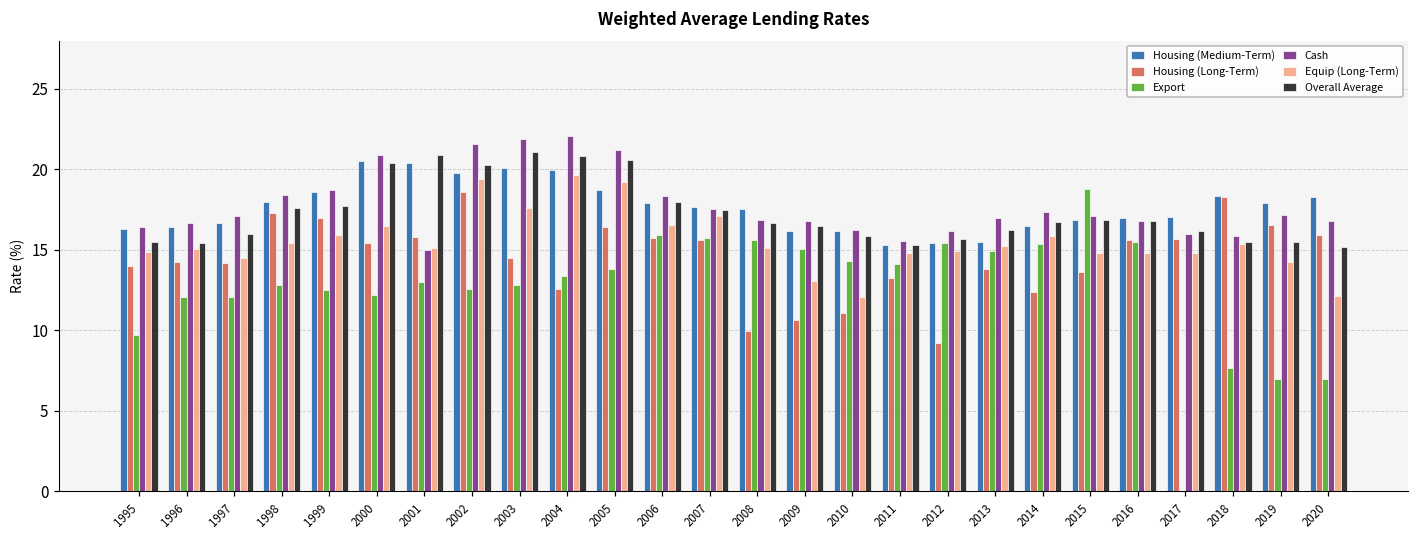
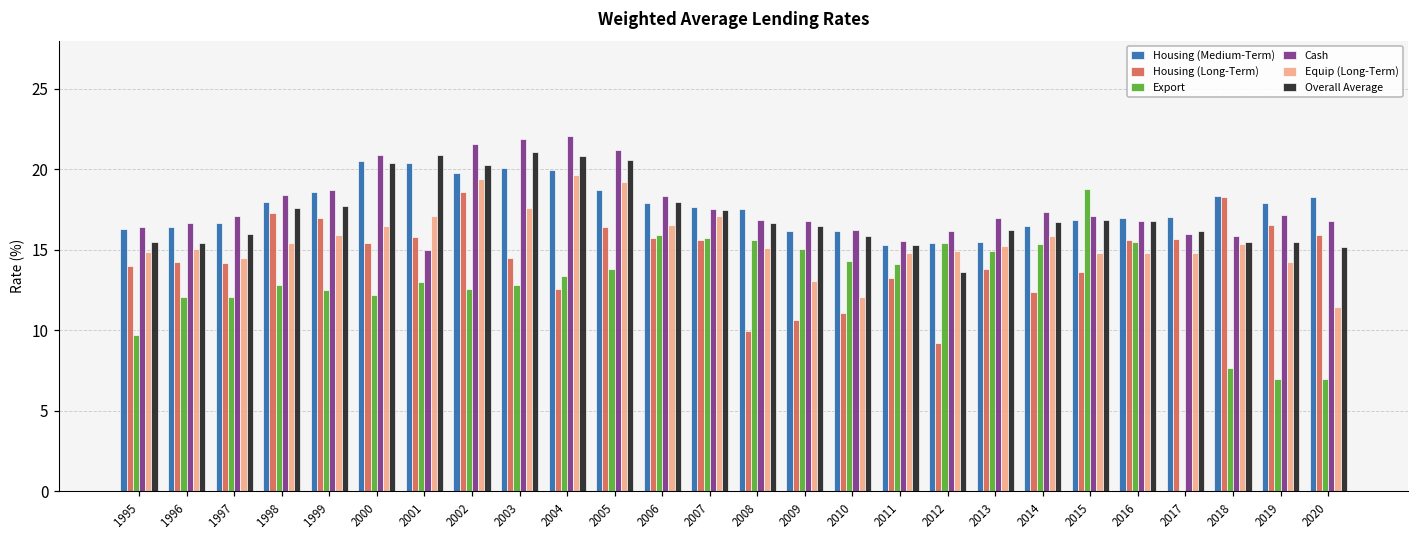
  {
    "Housing (Medium-Term)": {
      "1995": 16.3,
      "1996": 16.5,
      "1997": 16.7,
      "1998": 18.0,
      "1999": 18.6,
      "2000": 20.5,
      "2001": 20.4,
      "2002": 19.8,
      "2003": 20.1,
      "2004": 20.0,
      "2005": 18.7,
      "2006": 17.9,
      "2007": 17.7,
      "2008": 17.5,
      "2009": 16.2,
      "2010": 16.2,
      "2011": 15.3,
      "2012": 15.4,
      "2013": 15.5,
      "2014": 16.5,
      "2015": 16.8,
      "2016": 17.0,
      "2017": 17.1,
      "2018": 18.3,
      "2019": 17.9,
      "2020": 18.3
    },
    "Housing (Long-Term)": {
      "1995": 14.0,
      "1996": 14.2,
      "1997": 14.2,
      "1998": 17.3,
      "1999": 17.0,
      "2000": 15.4,
      "2001": 15.8,
      "2002": 18.6,
      "2003": 14.5,
      "2004": 12.6,
      "2005": 16.4,
      "2006": 15.8,
      "2007": 15.6,
      "2008": 10.0,
      "2009": 10.7,
      "2010": 11.1,
      "2011": 13.3,
      "2012": 9.2,
      "2013": 13.8,
      "2014": 12.4,
      "2015": 13.6,
      "2016": 15.6,
      "2017": 15.7,
      "2018": 18.3,
      "2019": 16.6,
      "2020": 15.9
    },
    "Export": {
      "1995": 9.7,
      "1996": 12.1,
      "1997": 12.1,
      "1998": 12.8,
      "1999": 12.5,
      "2000": 12.2,
      "2001": 13.0,
      "2002": 12.6,
      "2003": 12.8,
      "2004": 13.4,
      "2005": 13.8,
      "2006": 16.0,
      "2007": 15.7,
      "2008": 15.6,
      "2009": 15.0,
      "2010": 14.3,
      "2011": 14.1,
      "2012": 15.4,
      "2013": 15.0,
      "2014": 15.4,
      "2015": 18.8,
      "2016": 15.5,
      "2017": 0.0,
      "2018": 7.7,
      "2019": 7.0,
      "2020": 7.0
    },
    "Cash": {
      "1995": 16.4,
      "1996": 16.7,
      "1997": 17.1,
      "1998": 18.4,
      "1999": 18.7,
      "2000": 20.9,
      "2001": 15.0,
      "2002": 21.6,
      "2003": 21.9,
      "2004": 22.1,
      "2005": 21.2,
      "2006": 18.3,
      "2007": 17.5,
      "2008": 16.9,
      "2009": 16.8,
      "2010": 16.3,
      "2011": 15.6,
      "2012": 16.2,
      "2013": 17.0,
      "2014": 17.4,
      "2015": 17.1,
      "2016": 16.8,
      "2017": 16.0,
      "2018": 15.8,
      "2019": 17.2,
      "2020": 16.8
    },
    "Equip (Long-Term)": {
      "1995": 14.9,
      "1996": 15.1,
      "1997": 14.5,
      "1998": 15.4,
      "1999": 15.9,
      "2000": 16.5,
-     "2001": 15.1,
+     "2001": 17.1,
      "2002": 19.4,
      "2003": 17.6,
      "2004": 19.6,
      "2005": 19.2,
      "2006": 16.6,
      "2007": 17.1,
      "2008": 15.1,
      "2009": 13.1,
      "2010": 12.1,
      "2011": 14.8,
      "2012": 14.9,
      "2013": 15.3,
      "2014": 15.9,
      "2015": 14.8,
      "2016": 14.8,
      "2017": 14.8,
      "2018": 15.4,
      "2019": 14.2,
-     "2020": 12.1
+     "2020": 11.5
    },
    "Overall Average": {
      "1995": 15.5,
      "1996": 15.5,
      "1997": 16.0,
      "1998": 17.6,
      "1999": 17.7,
      "2000": 20.4,
      "2001": 20.9,
      "2002": 20.3,
      "2003": 21.1,
      "2004": 20.8,
      "2005": 20.6,
      "2006": 18.0,
      "2007": 17.5,
      "2008": 16.7,
      "2009": 16.5,
      "2010": 15.9,
      "2011": 15.3,
-     "2012": 15.7,
+     "2012": 13.6,
      "2013": 16.2,
      "2014": 16.7,
      "2015": 16.9,
      "2016": 16.8,
      "2017": 16.2,
      "2018": 15.5,
      "2019": 15.5,
      "2020": 15.2
    }
  }
